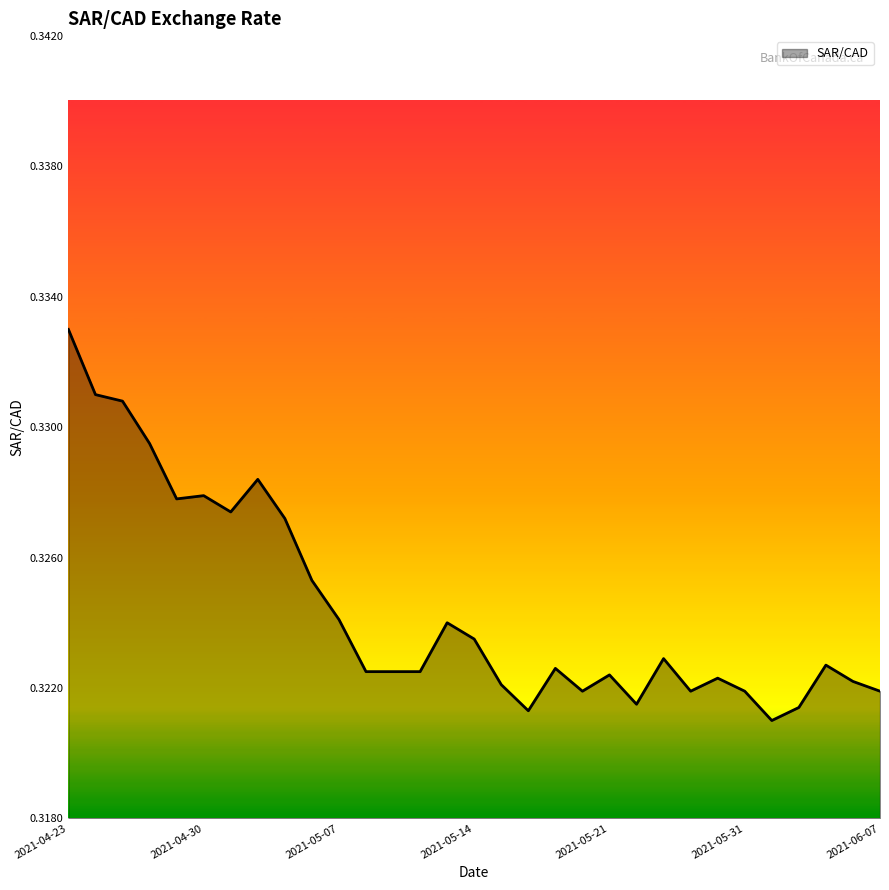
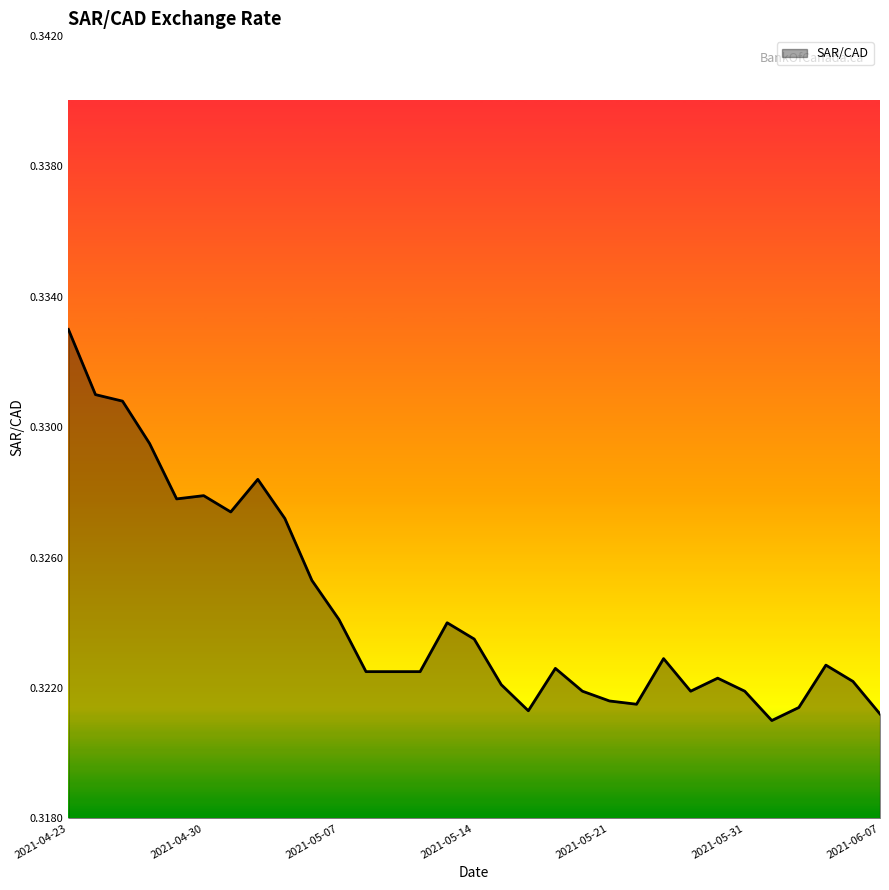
  {
    "2021-04-23": 0.3330,
    "2021-04-30": 0.3279,
    "2021-05-07": 0.3241,
    "2021-05-14": 0.3235,
-   "2021-05-21": 0.3224,
+   "2021-05-21": 0.3216,
    "2021-05-31": 0.3219,
-   "2021-06-07": 0.3219
+   "2021-06-07": 0.3212
  }
